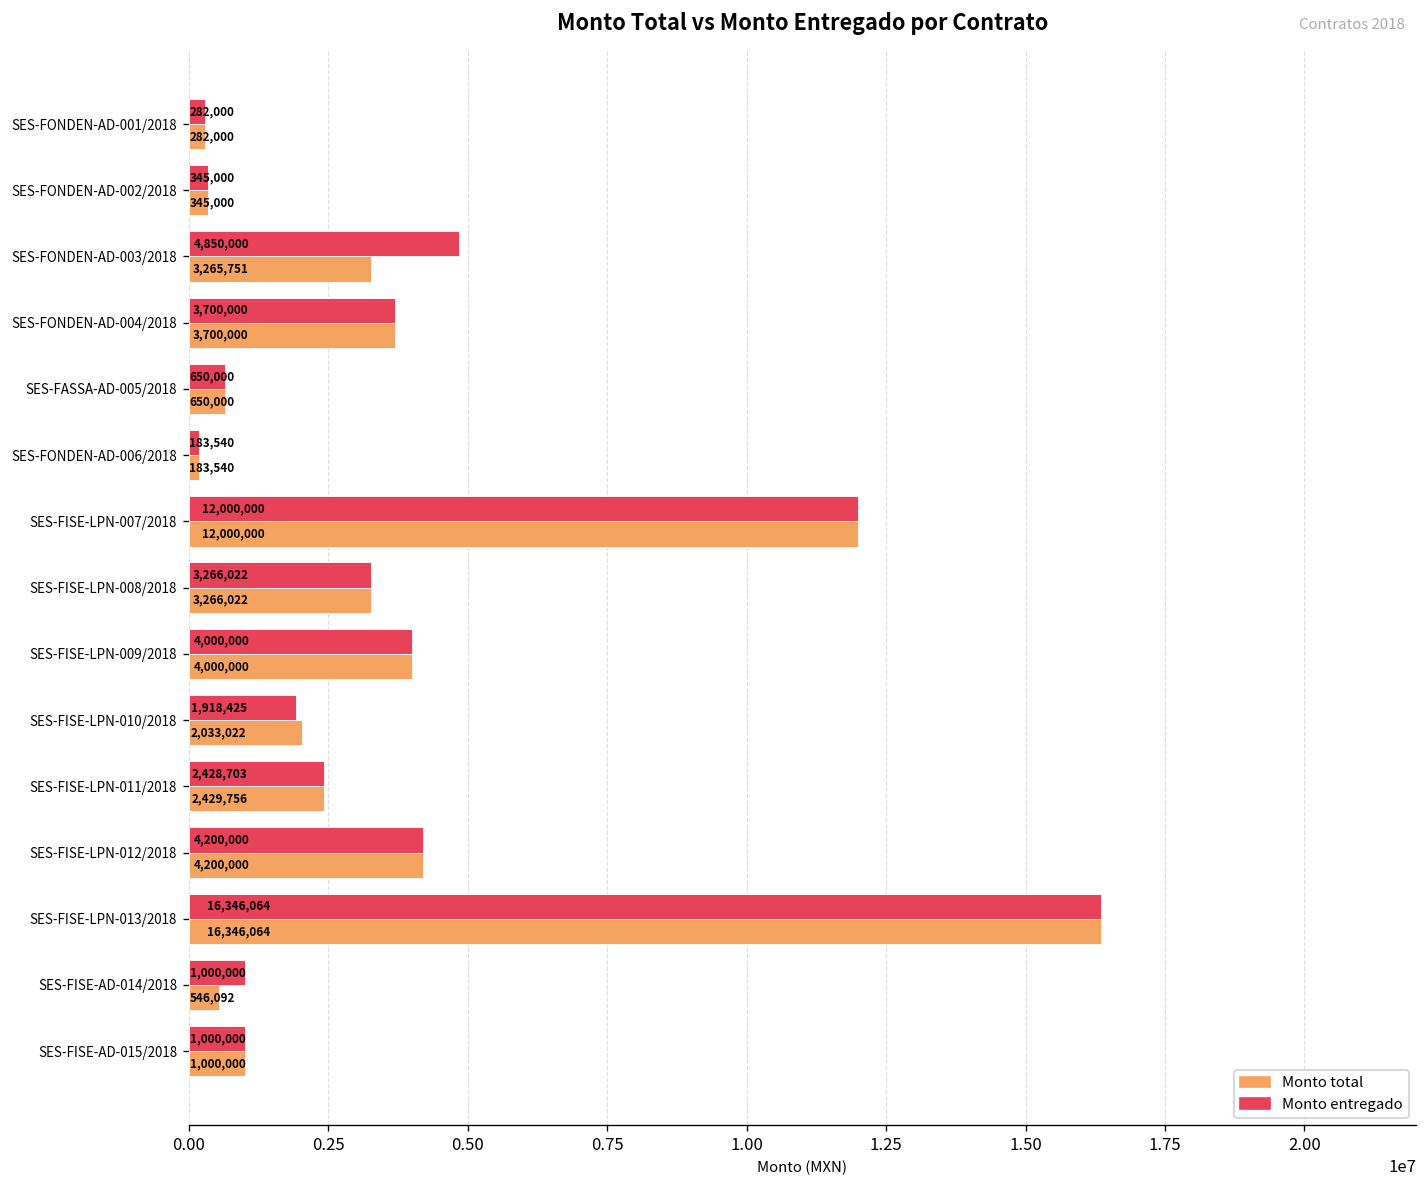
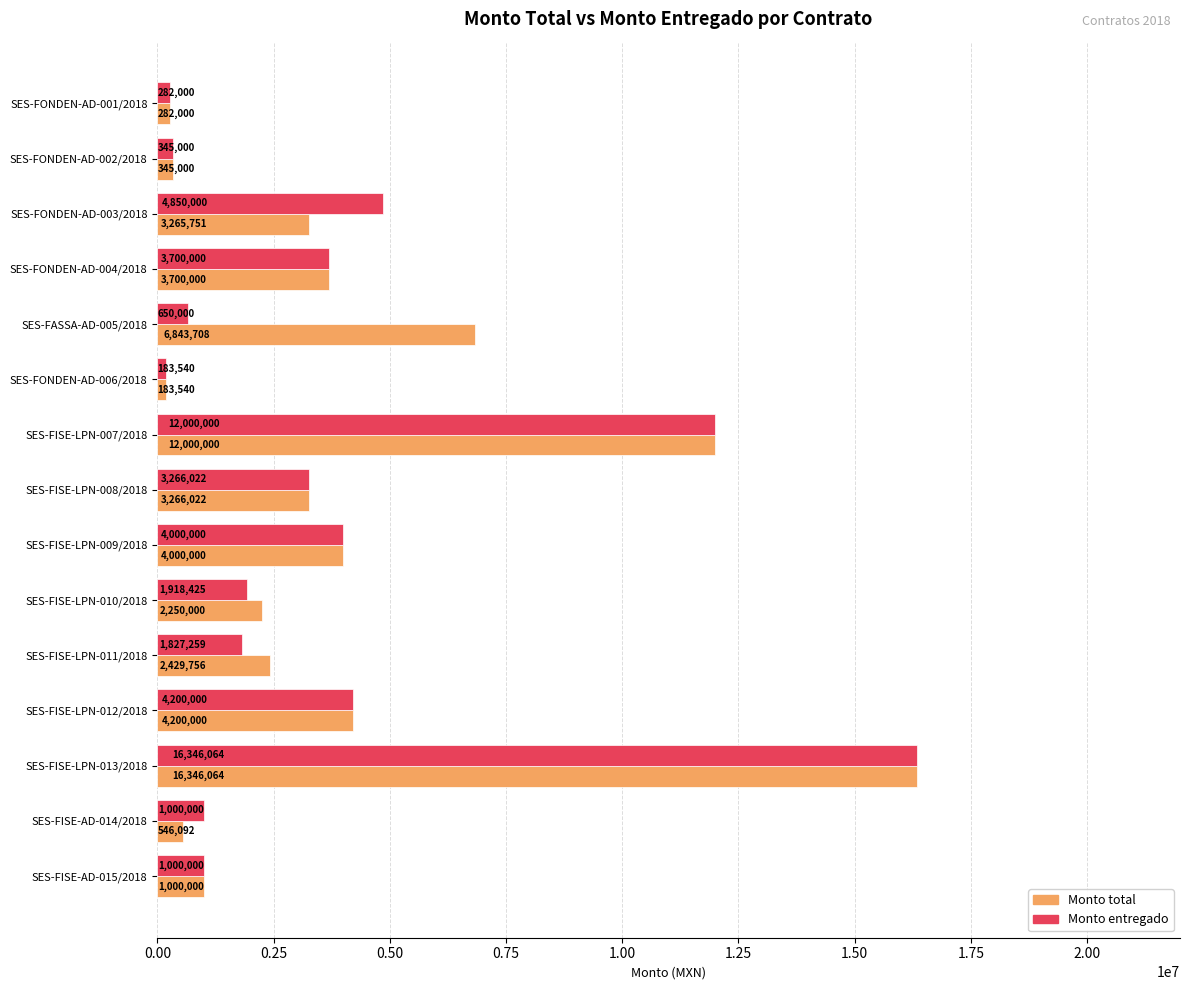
  {
    "Monto total": {
      "SES-FONDEN-AD-001/2018": "282,000",
      "SES-FONDEN-AD-002/2018": "345,000",
      "SES-FONDEN-AD-003/2018": "3,265,751",
      "SES-FONDEN-AD-004/2018": "3,700,000",
-     "SES-FASSA-AD-005/2018": "650,000",
+     "SES-FASSA-AD-005/2018": "6,843,708",
      "SES-FONDEN-AD-006/2018": "183,540",
      "SES-FISE-LPN-007/2018": "12,000,000",
      "SES-FISE-LPN-008/2018": "3,266,022",
      "SES-FISE-LPN-009/2018": "4,000,000",
-     "SES-FISE-LPN-010/2018": "2,033,022",
+     "SES-FISE-LPN-010/2018": "2,250,000",
      "SES-FISE-LPN-011/2018": "2,429,756",
      "SES-FISE-LPN-012/2018": "4,200,000",
      "SES-FISE-LPN-013/2018": "16,346,064",
      "SES-FISE-AD-014/2018": "546,092",
      "SES-FISE-AD-015/2018": "1,000,000"
    },
    "Monto entregado": {
      "SES-FONDEN-AD-001/2018": "282,000",
      "SES-FONDEN-AD-002/2018": "345,000",
      "SES-FONDEN-AD-003/2018": "4,850,000",
      "SES-FONDEN-AD-004/2018": "3,700,000",
      "SES-FASSA-AD-005/2018": "650,000",
      "SES-FONDEN-AD-006/2018": "183,540",
      "SES-FISE-LPN-007/2018": "12,000,000",
      "SES-FISE-LPN-008/2018": "3,266,022",
      "SES-FISE-LPN-009/2018": "4,000,000",
      "SES-FISE-LPN-010/2018": "1,918,425",
-     "SES-FISE-LPN-011/2018": "2,428,703",
+     "SES-FISE-LPN-011/2018": "1,827,259",
      "SES-FISE-LPN-012/2018": "4,200,000",
      "SES-FISE-LPN-013/2018": "16,346,064",
      "SES-FISE-AD-014/2018": "1,000,000",
      "SES-FISE-AD-015/2018": "1,000,000"
    }
  }
